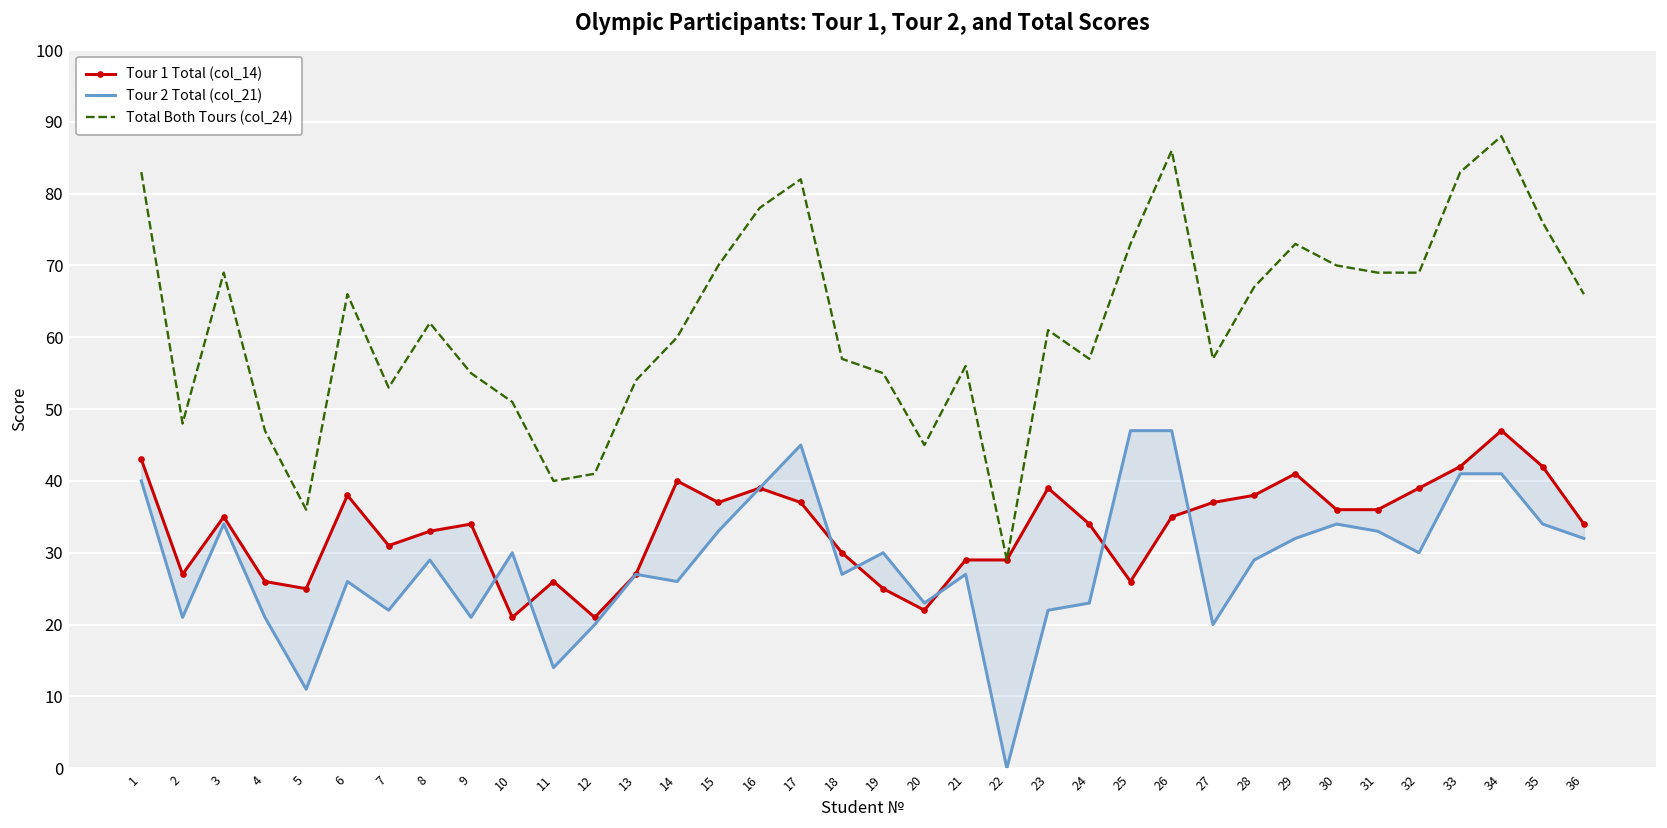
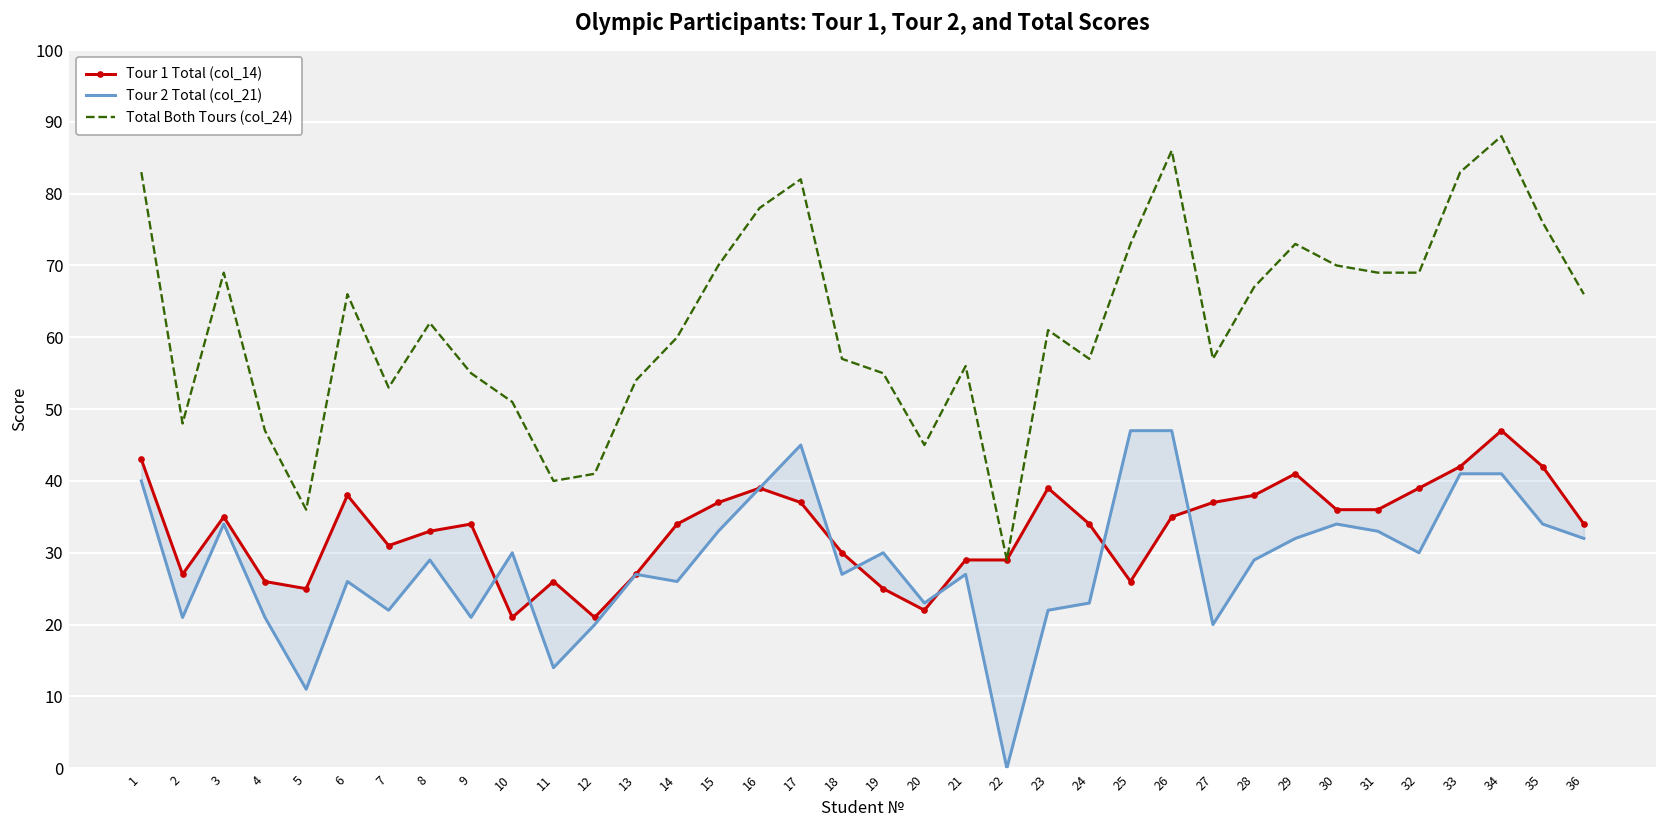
  {
    "Tour 1 Total (col_14)": {
      "10": 21,
-     "14": 40,
+     "14": 34,
      "17": 37,
      "19": 25,
      "20": 22,
      "25": 26,
      "26": 35
    },
    "Total Both Tours (col_24)": {
      "1": 83,
      "2": 48,
      "3": 69,
      "4": 47,
      "5": 36,
      "6": 66,
      "7": 53,
      "8": 62,
      "9": 55,
      "10": 51,
      "11": 40,
      "12": 41,
      "13": 54,
      "14": 60,
      "15": 70,
      "16": 78,
      "17": 82,
      "18": 57,
      "19": 55,
      "20": 45,
      "21": 56,
      "23": 61,
      "24": 57,
      "25": 73,
      "26": 86,
      "27": 57,
      "28": 67,
      "29": 73,
      "30": 70,
      "31": 69,
      "32": 69,
      "33": 83,
      "34": 88,
      "35": 76,
      "36": 66
    }
  }
